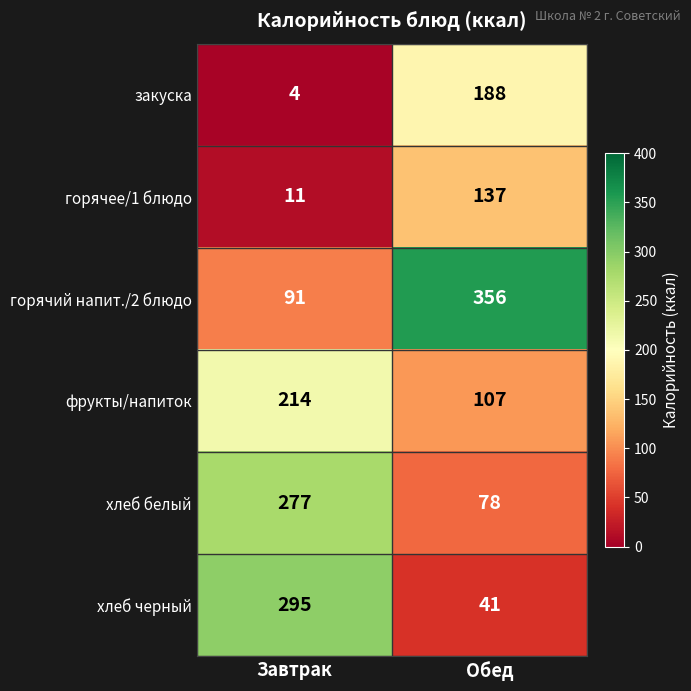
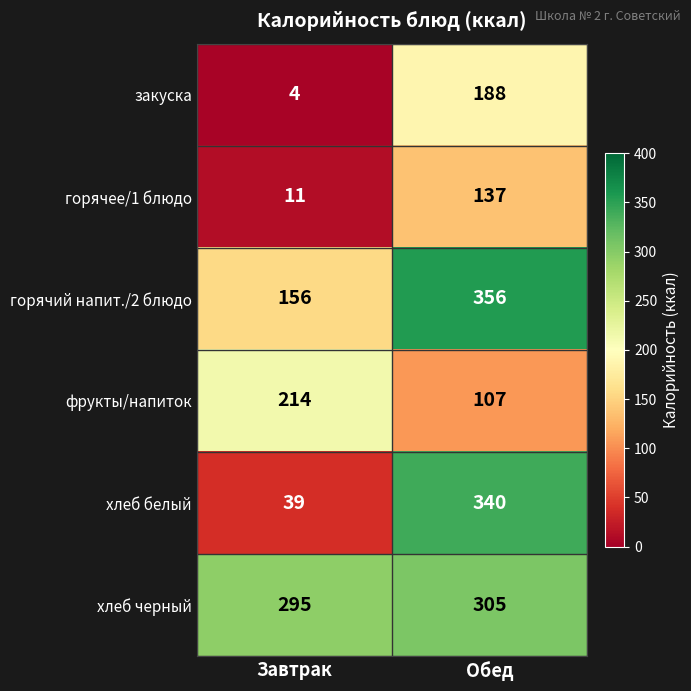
  {
    "закуска": {
      "Завтрак": 4,
      "Обед": 188
    },
    "горячее/1 блюдо": {
      "Завтрак": 11,
      "Обед": 137
    },
    "горячий напит./2 блюдо": {
-     "Завтрак": 91,
+     "Завтрак": 156,
      "Обед": 356
    },
    "фрукты/напиток": {
      "Завтрак": 214,
      "Обед": 107
    },
    "хлеб белый": {
-     "Завтрак": 277,
-     "Обед": 78
+     "Завтрак": 39,
+     "Обед": 340
    },
    "хлеб черный": {
      "Завтрак": 295,
-     "Обед": 41
+     "Обед": 305
    }
  }
